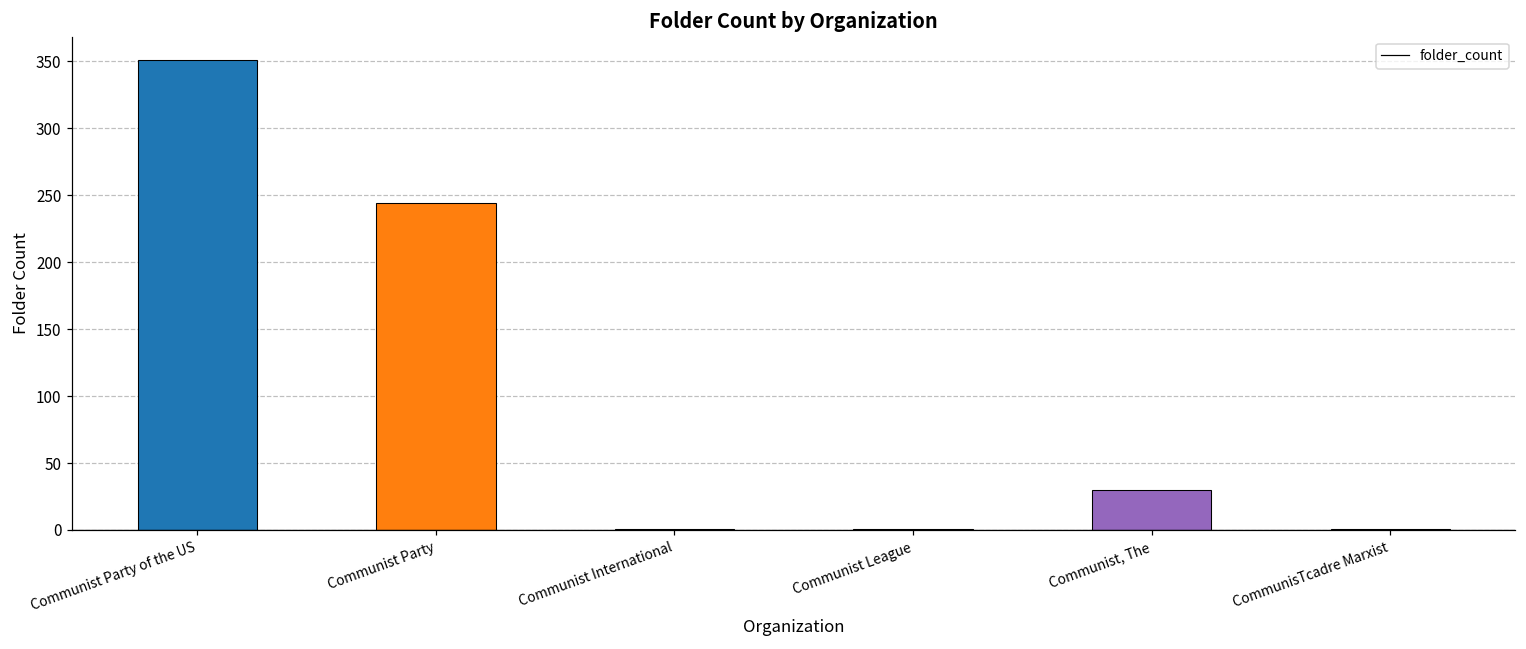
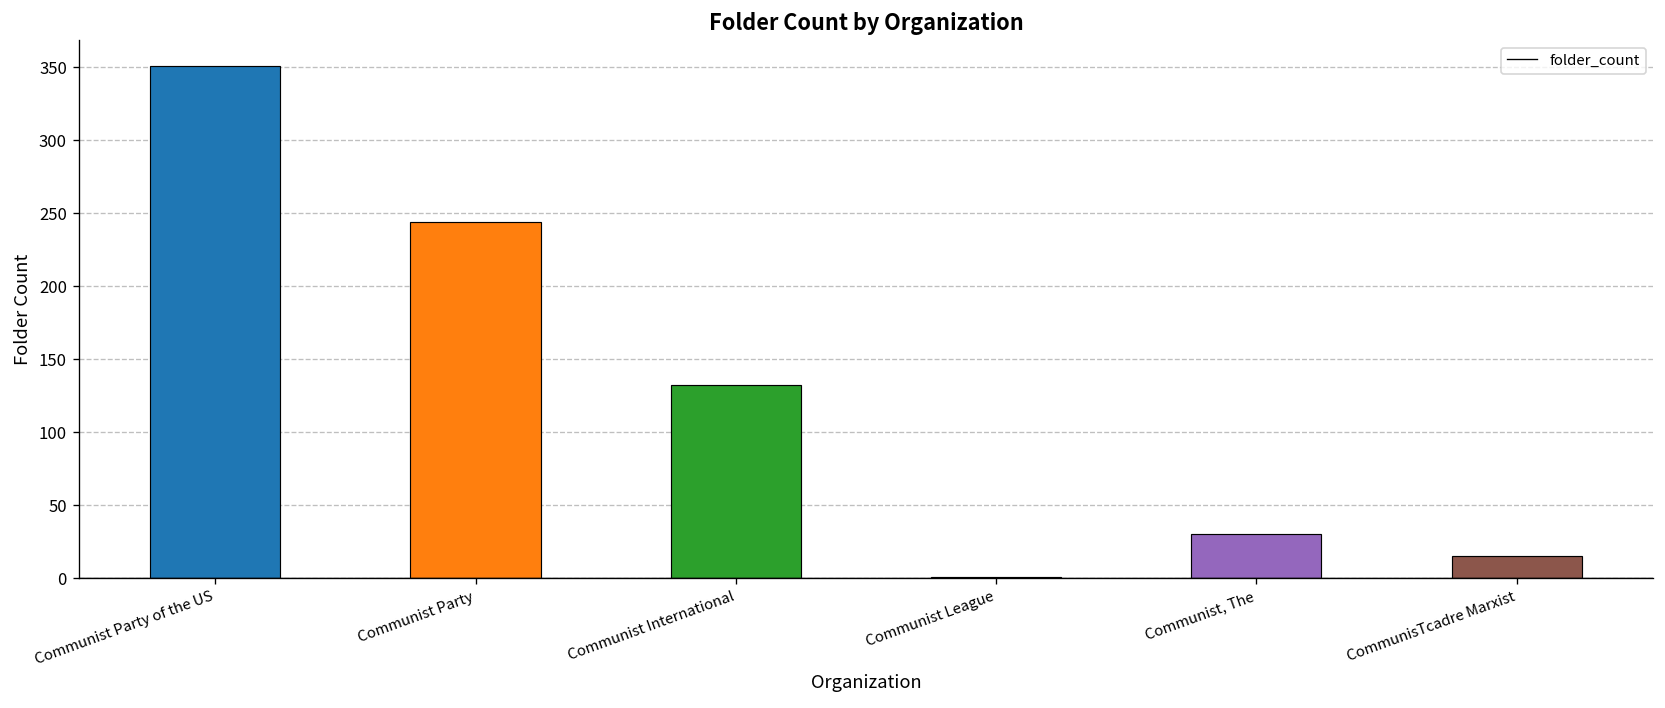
  {
    "Communist Party of the US": 351,
    "Communist Party": 244,
-   "Communist International": 1,
+   "Communist International": 132,
    "Communist, The": 30,
-   "CommunisTcadre Marxist": 1
+   "CommunisTcadre Marxist": 15
  }
